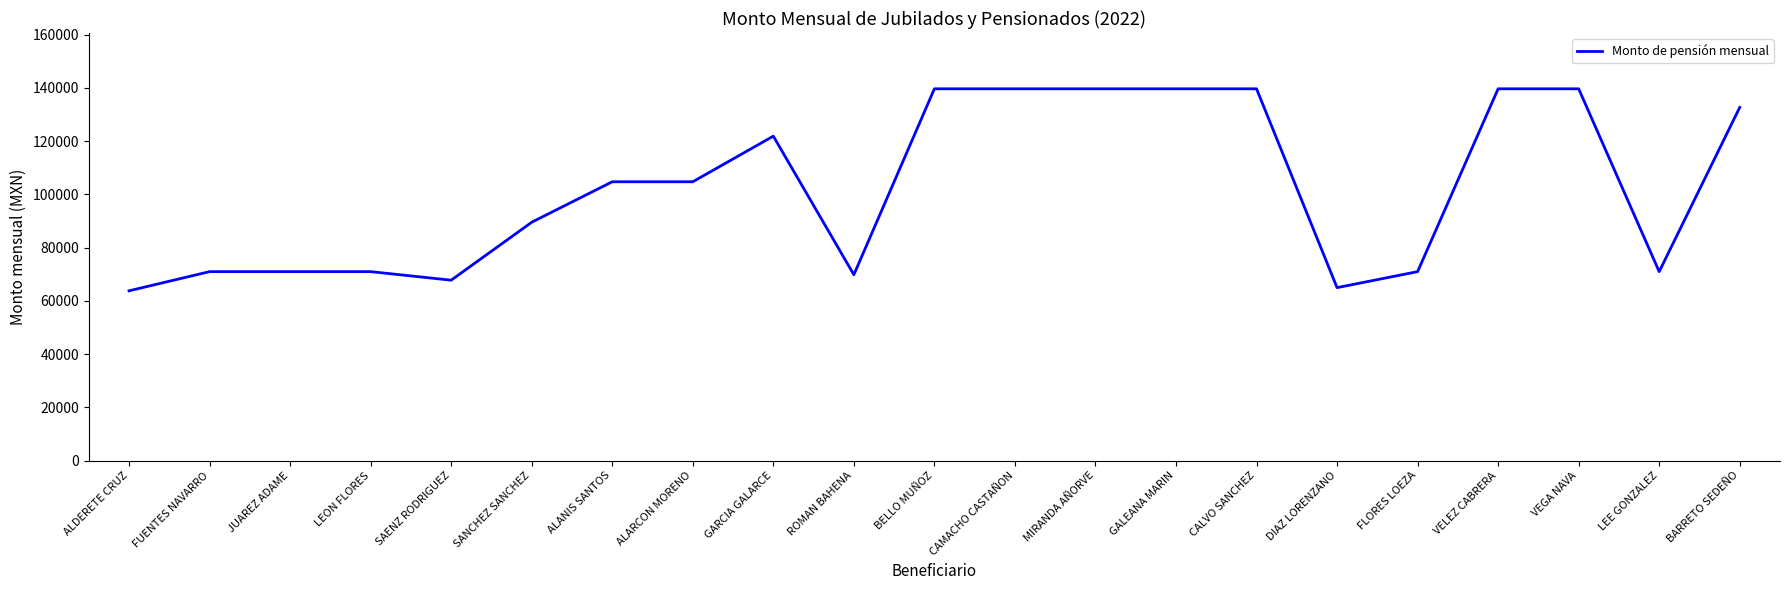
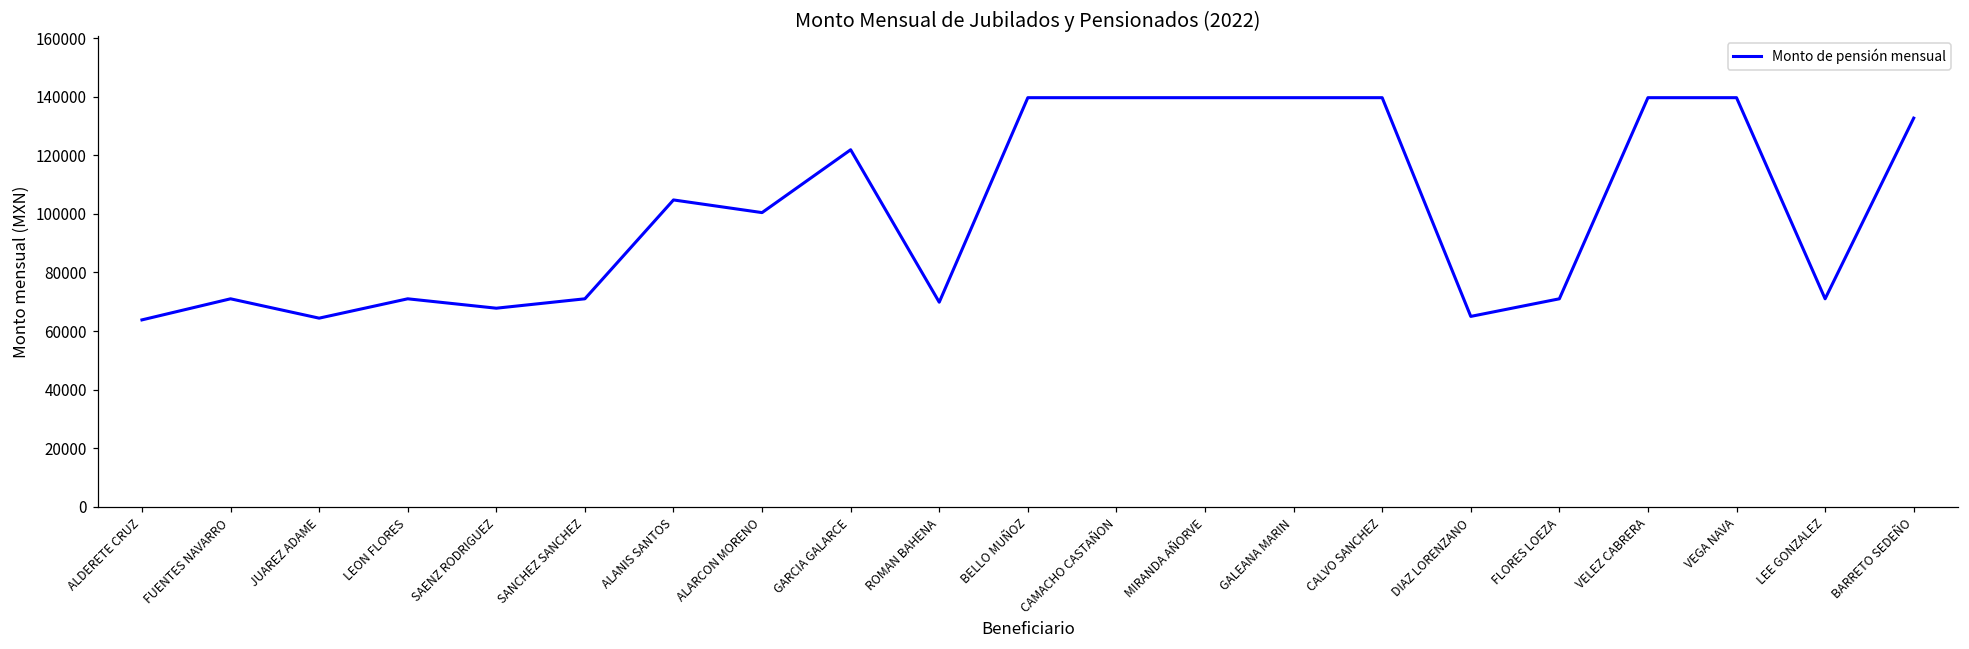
  {
    "ALDERETE CRUZ": 64000,
    "FUENTES NAVARRO": 71000,
-   "JUAREZ ADAME": 71000,
+   "JUAREZ ADAME": 64000,
    "LEON FLORES": 71000,
    "SAENZ RODRIGUEZ": 68000,
-   "SANCHEZ SANCHEZ": 90000,
+   "SANCHEZ SANCHEZ": 71000,
    "ALANIS SANTOS": 105000,
-   "ALARCON MORENO": 105000,
+   "ALARCON MORENO": 100000,
    "GARCIA GALARCE": 122000,
    "ROMAN BAHENA": 70000,
    "BELLO MUÑOZ": 140000,
    "CAMACHO CASTAÑON": 140000,
    "MIRANDA AÑORVE": 140000,
    "GALEANA MARIN": 140000,
    "CALVO SANCHEZ": 140000,
    "DIAZ LORENZANO": 65000,
    "FLORES LOEZA": 71000,
    "VELEZ CABRERA": 140000,
    "VEGA NAVA": 140000,
    "LEE GONZALEZ": 71000,
    "BARRETO SEDEÑO": 133000
  }
